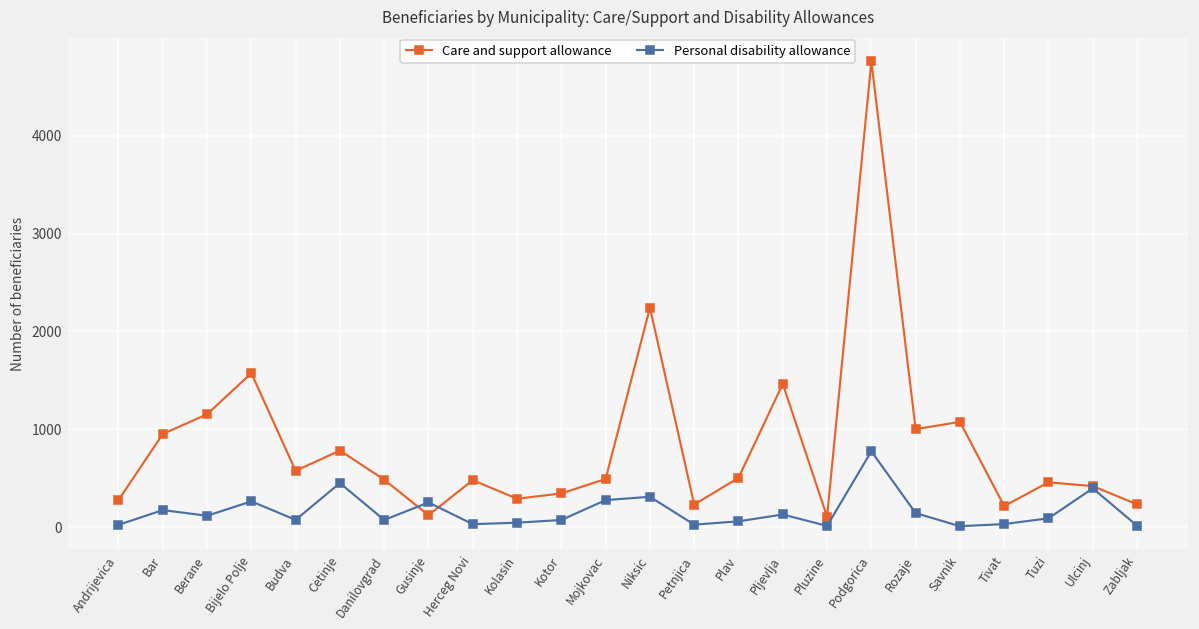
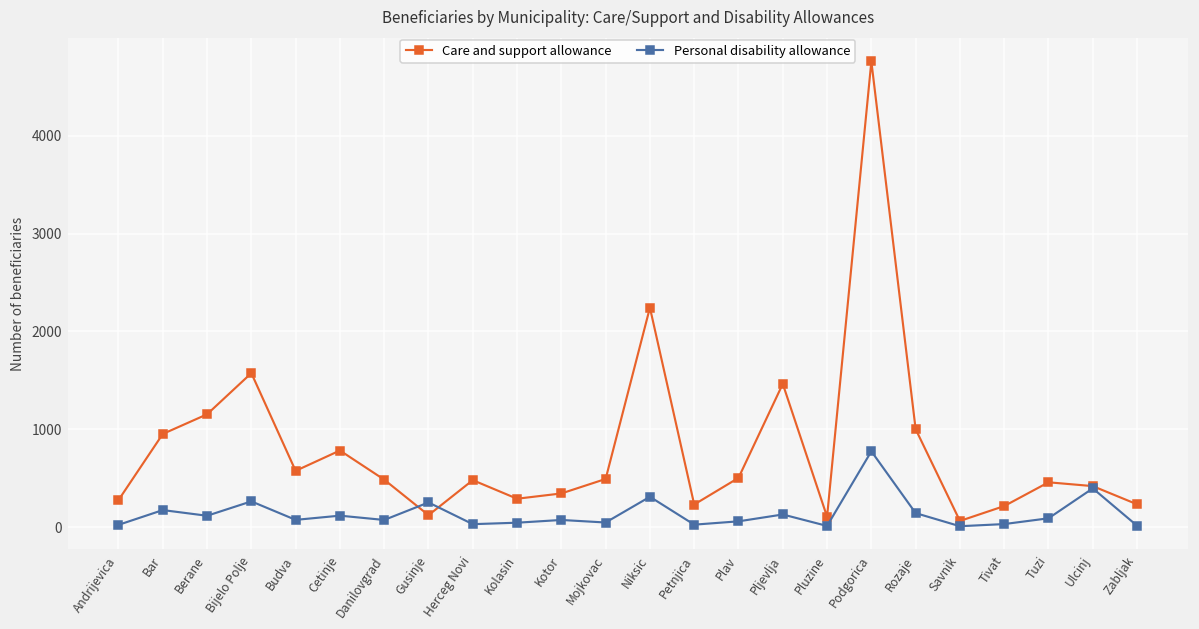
  {
    "Care and support allowance": {
      "Andrijevica": 300,
      "Bar": 1000,
      "Berane": 1200,
      "Bijelo Polje": 1600,
      "Budva": 600,
      "Cetinje": 800,
      "Danilovgrad": 500,
      "Gusinje": 100,
      "Herceg Novi": 500,
      "Kolasin": 300,
      "Kotor": 300,
      "Mojkovac": 500,
      "Niksic": 2200,
      "Petnjica": 200,
      "Plav": 500,
      "Pljevlja": 1500,
      "Pluzine": 100,
      "Podgorica": 4800,
      "Rozaje": 1000,
-     "Savnik": 1100,
+     "Savnik": 100,
      "Tivat": 200,
      "Tuzi": 500,
      "Zabljak": 200
    },
    "Personal disability allowance": {
      "Andrijevica": 0,
      "Bar": 200,
      "Berane": 100,
      "Bijelo Polje": 300,
      "Budva": 100,
-     "Cetinje": 500,
+     "Cetinje": 100,
      "Danilovgrad": 100,
      "Gusinje": 300,
      "Herceg Novi": 0,
      "Kolasin": 0,
      "Kotor": 100,
-     "Mojkovac": 300,
+     "Mojkovac": 0,
      "Niksic": 300,
      "Petnjica": 0,
      "Plav": 100,
      "Pljevlja": 100,
      "Pluzine": 0,
      "Podgorica": 800,
      "Rozaje": 100,
      "Savnik": 0,
      "Tivat": 0,
      "Tuzi": 100,
      "Zabljak": 0
    }
  }
